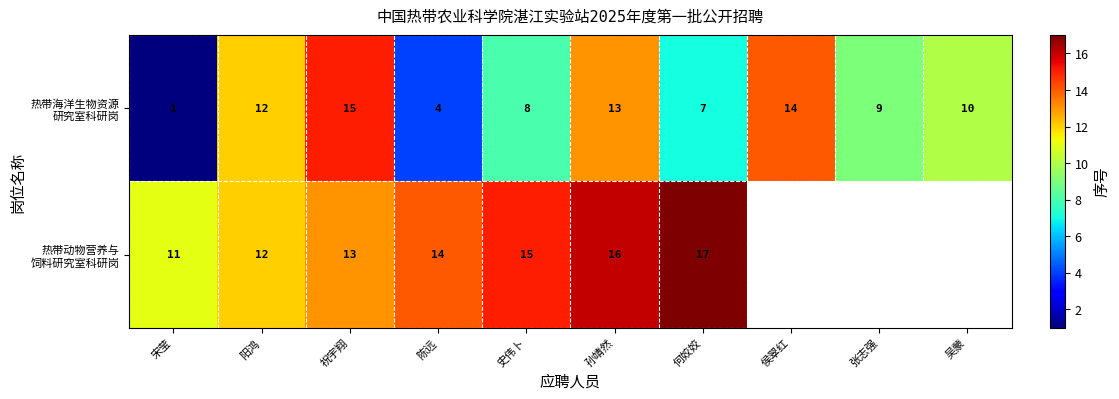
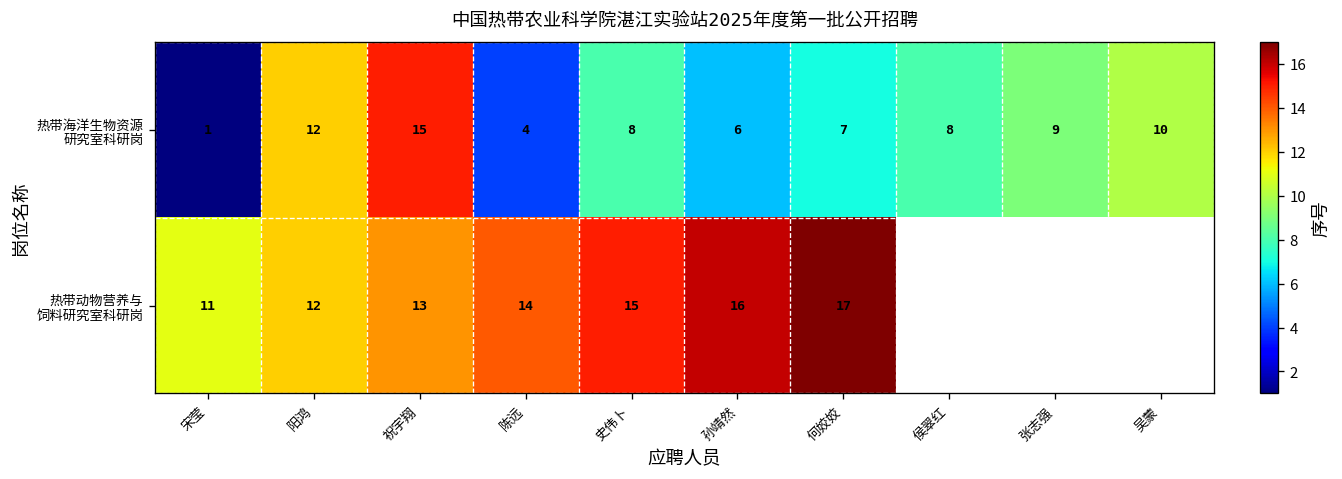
  {
    "热带海洋生物资源 研究室科研岗": {
      "宋莹": 1,
      "阳鸿": 12,
      "祝宇翔": 15,
      "陈远": 4,
      "史伟卜": 8,
-     "孙靖然": 13,
+     "孙靖然": 6,
      "何姣姣": 7,
-     "侯翠红": 14,
+     "侯翠红": 8,
      "张志强": 9,
      "吴蒙": 10
    },
    "热带动物营养与 饲料研究室科研岗": {
      "宋莹": 11,
      "阳鸿": 12,
      "祝宇翔": 13,
      "陈远": 14,
      "史伟卜": 15,
      "孙靖然": 16,
      "何姣姣": 17
    }
  }
